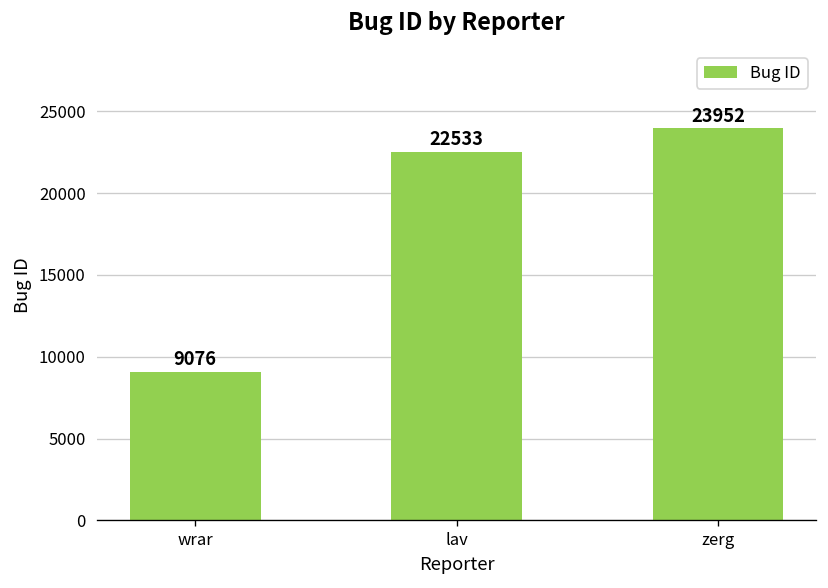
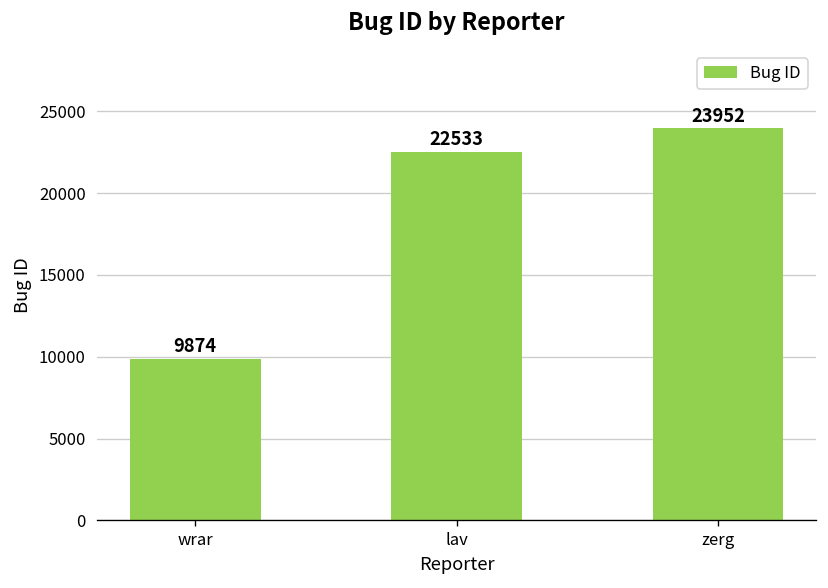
  {
-   "wrar": 9076,
+   "wrar": 9874,
    "lav": 22533,
    "zerg": 23952
  }
